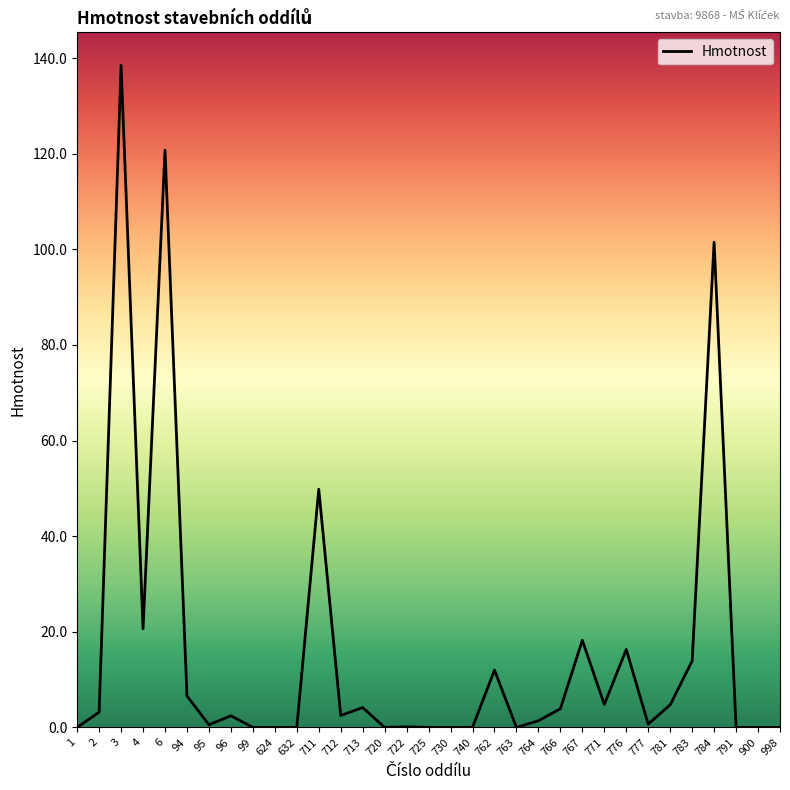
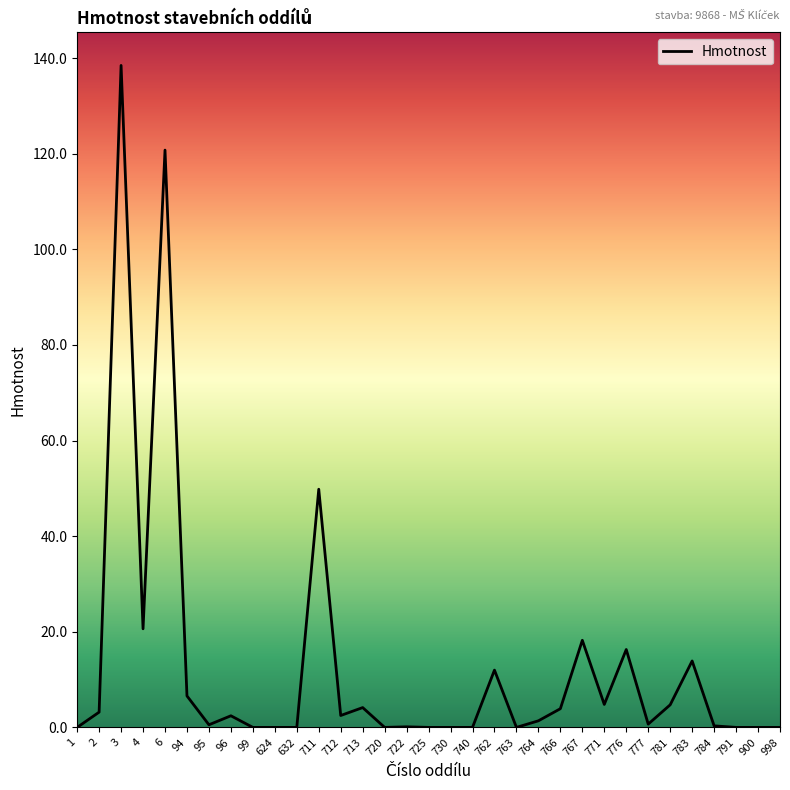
  {
    "1": 0,
    "2": 3,
    "3": 138,
    "4": 21,
    "6": 121,
    "94": 7,
    "95": 1,
    "96": 2,
    "99": 0,
    "624": 0,
    "632": 0,
    "711": 50,
    "712": 2,
    "713": 4,
    "720": 0,
    "722": 0,
    "725": 0,
    "730": 0,
    "740": 0,
    "762": 12,
    "763": 0,
    "764": 1,
    "766": 4,
    "767": 18,
    "771": 5,
    "776": 16,
    "777": 1,
    "781": 5,
    "783": 14,
-   "784": 101,
+   "784": 0,
    "791": 0,
    "900": 0,
    "998": 0
  }
